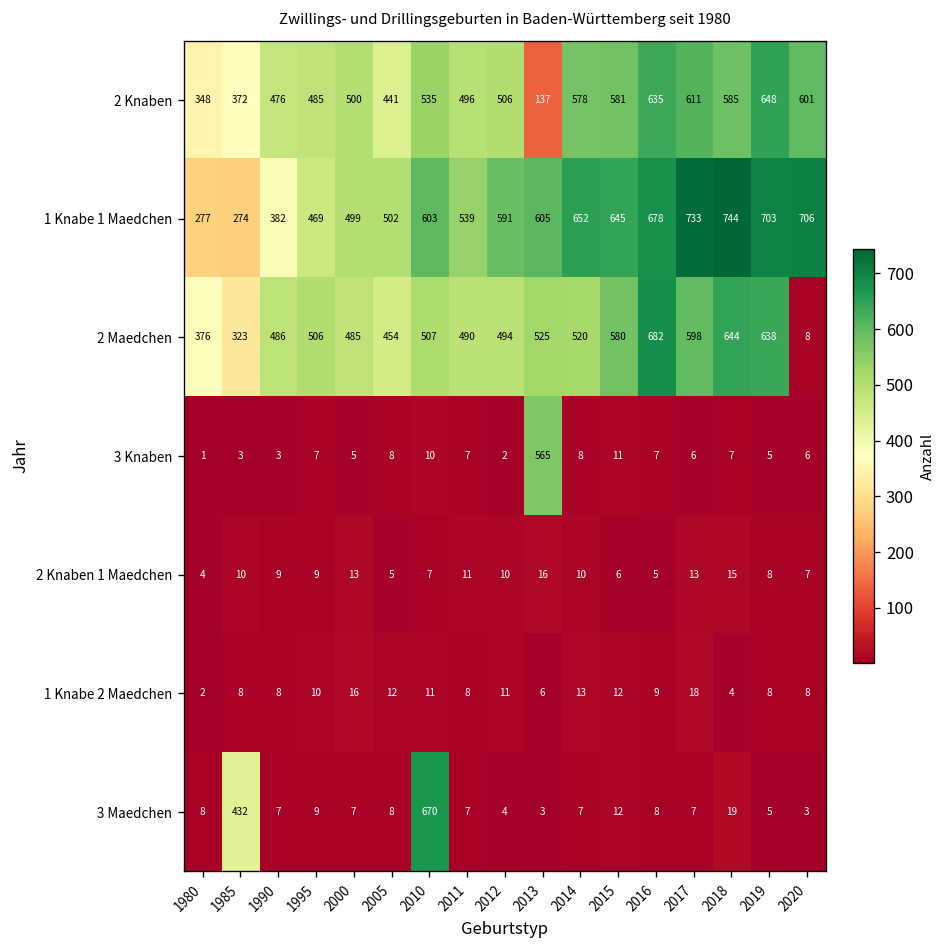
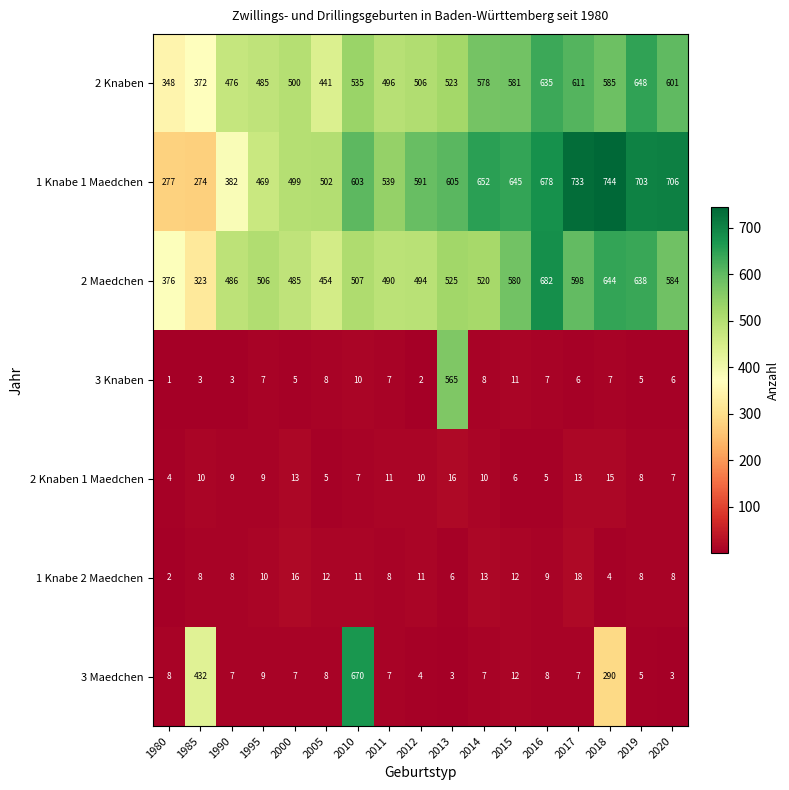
  {
    "2 Knaben": {
      "1980": 348,
      "1985": 372,
      "1990": 476,
      "1995": 485,
      "2000": 500,
      "2005": 441,
      "2010": 535,
      "2011": 496,
      "2012": 506,
-     "2013": 137,
+     "2013": 523,
      "2014": 578,
      "2015": 581,
      "2016": 635,
      "2017": 611,
      "2018": 585,
      "2019": 648,
      "2020": 601
    },
    "1 Knabe 1 Maedchen": {
      "1980": 277,
      "1985": 274,
      "1990": 382,
      "1995": 469,
      "2000": 499,
      "2005": 502,
      "2010": 603,
      "2011": 539,
      "2012": 591,
      "2013": 605,
      "2014": 652,
      "2015": 645,
      "2016": 678,
      "2017": 733,
      "2018": 744,
      "2019": 703,
      "2020": 706
    },
    "2 Maedchen": {
      "1980": 376,
      "1985": 323,
      "1990": 486,
      "1995": 506,
      "2000": 485,
      "2005": 454,
      "2010": 507,
      "2011": 490,
      "2012": 494,
      "2013": 525,
      "2014": 520,
      "2015": 580,
      "2016": 682,
      "2017": 598,
      "2018": 644,
      "2019": 638,
-     "2020": 8
+     "2020": 584
    },
    "3 Knaben": {
      "1980": 1,
      "1985": 3,
      "1990": 3,
      "1995": 7,
      "2000": 5,
      "2005": 8,
      "2010": 10,
      "2011": 7,
      "2012": 2,
      "2013": 565,
      "2014": 8,
      "2015": 11,
      "2016": 7,
      "2017": 6,
      "2018": 7,
      "2019": 5,
      "2020": 6
    },
    "2 Knaben 1 Maedchen": {
      "1980": 4,
      "1985": 10,
      "1990": 9,
      "1995": 9,
      "2000": 13,
      "2005": 5,
      "2010": 7,
      "2011": 11,
      "2012": 10,
      "2013": 16,
      "2014": 10,
      "2015": 6,
      "2016": 5,
      "2017": 13,
      "2018": 15,
      "2019": 8,
      "2020": 7
    },
    "1 Knabe 2 Maedchen": {
      "1980": 2,
      "1985": 8,
      "1990": 8,
      "1995": 10,
      "2000": 16,
      "2005": 12,
      "2010": 11,
      "2011": 8,
      "2012": 11,
      "2013": 6,
      "2014": 13,
      "2015": 12,
      "2016": 9,
      "2017": 18,
      "2018": 4,
      "2019": 8,
      "2020": 8
    },
    "3 Maedchen": {
      "1980": 8,
      "1985": 432,
      "1990": 7,
      "1995": 9,
      "2000": 7,
      "2005": 8,
      "2010": 670,
      "2011": 7,
      "2012": 4,
      "2013": 3,
      "2014": 7,
      "2015": 12,
      "2016": 8,
      "2017": 7,
-     "2018": 19,
+     "2018": 290,
      "2019": 5,
      "2020": 3
    }
  }
